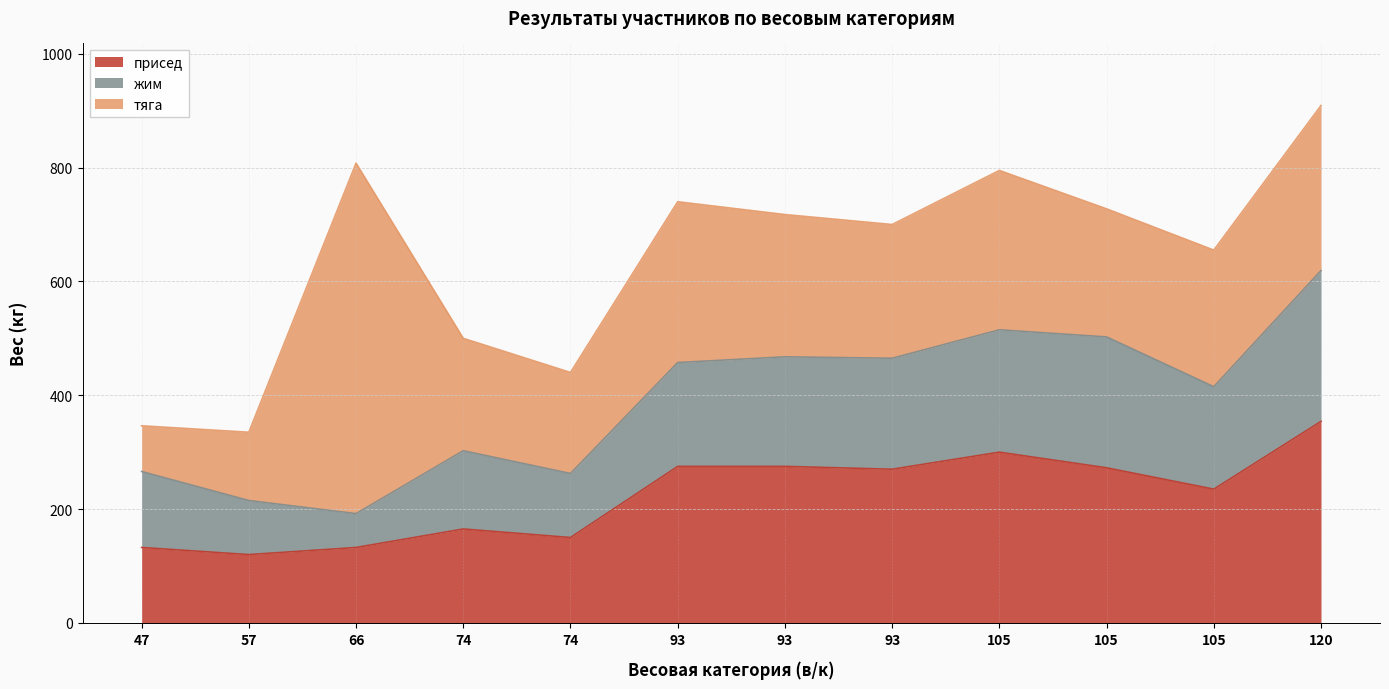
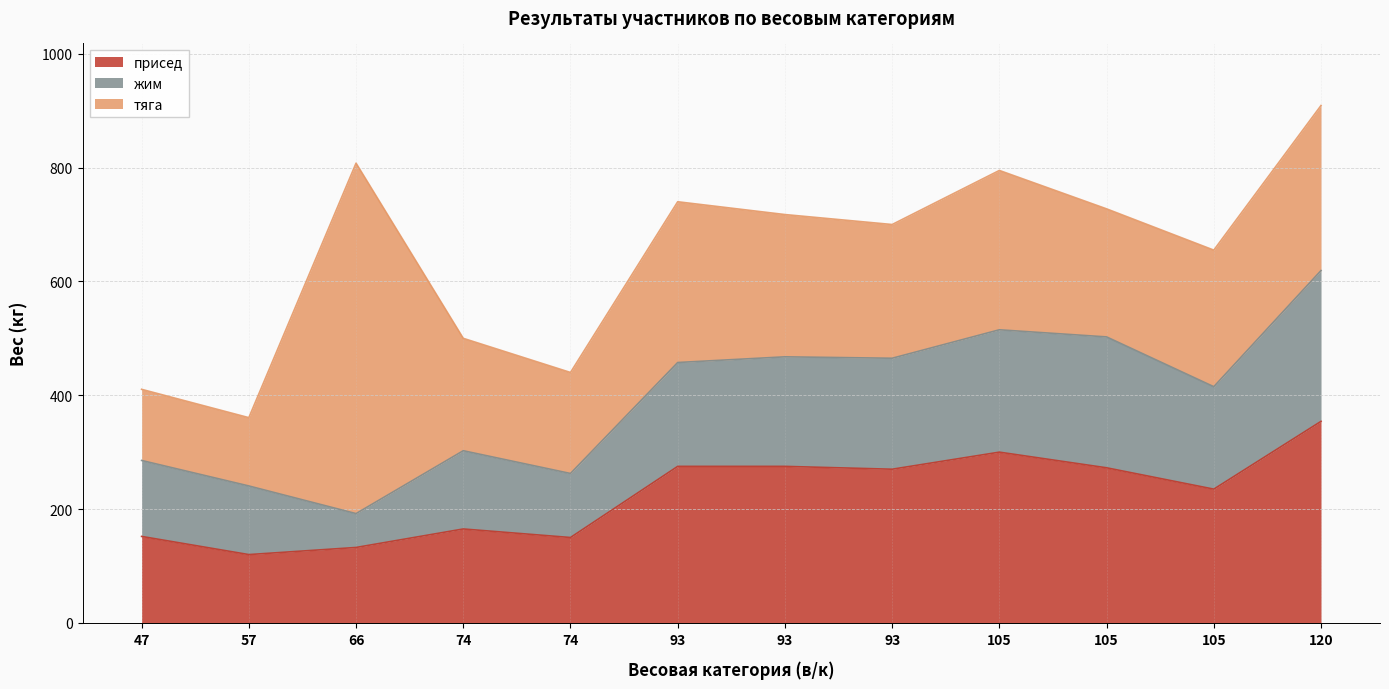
  {
    "присед": {
-     "47": 130,
+     "47": 150,
      "57": 120,
      "66": 130,
      "120": 350
    },
    "жим": {
      "47": 130,
-     "57": 100,
+     "57": 120,
      "66": 60,
      "120": 270
    },
    "тяга": {
-     "47": 80,
+     "47": 130,
      "57": 120,
      "66": 620,
      "120": 290
    }
  }
